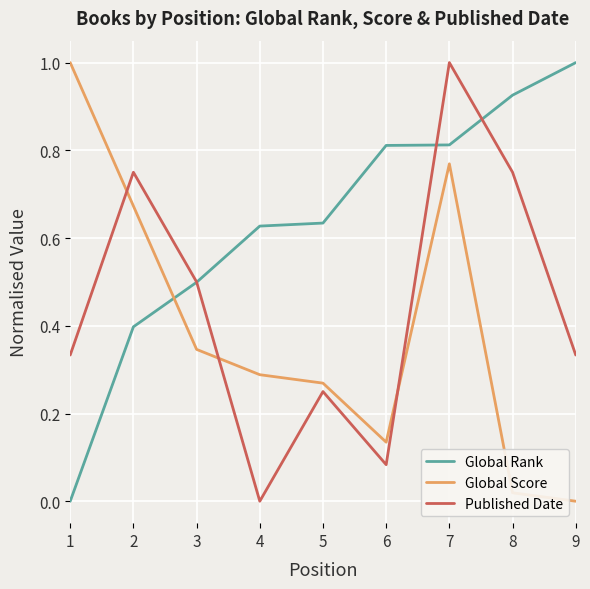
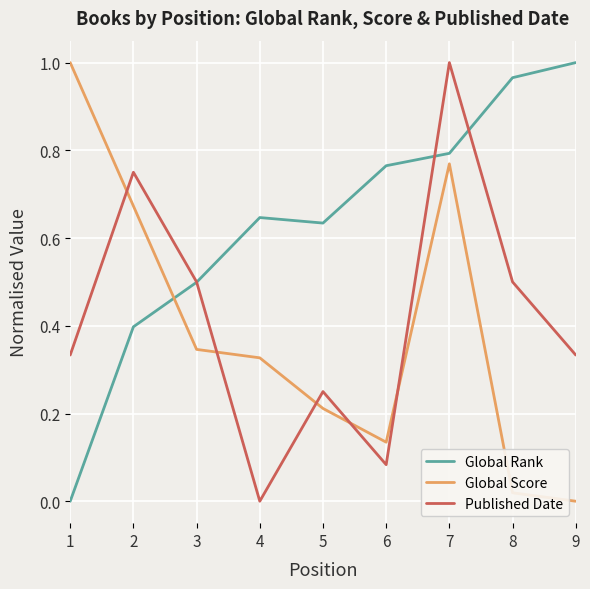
  {
    "Global Rank": {
      "1": 0.00,
      "2": 0.40,
-     "4": 0.63,
+     "4": 0.65,
      "5": 0.63,
-     "6": 0.81,
-     "7": 0.81,
-     "8": 0.93,
+     "6": 0.76,
+     "7": 0.79,
+     "8": 0.97,
      "9": 1.00
    },
    "Global Score": {
      "1": 1.00,
      "2": 0.67,
      "3": 0.35,
-     "4": 0.29,
-     "5": 0.27,
+     "4": 0.33,
+     "5": 0.21,
      "6": 0.13,
      "7": 0.77,
      "9": 0.00
    },
    "Published Date": {
      "1": 0.33,
      "2": 0.75,
      "4": 0.00,
      "5": 0.25,
      "6": 0.08,
      "7": 1.00,
-     "8": 0.75,
+     "8": 0.50,
      "9": 0.33
    }
  }
